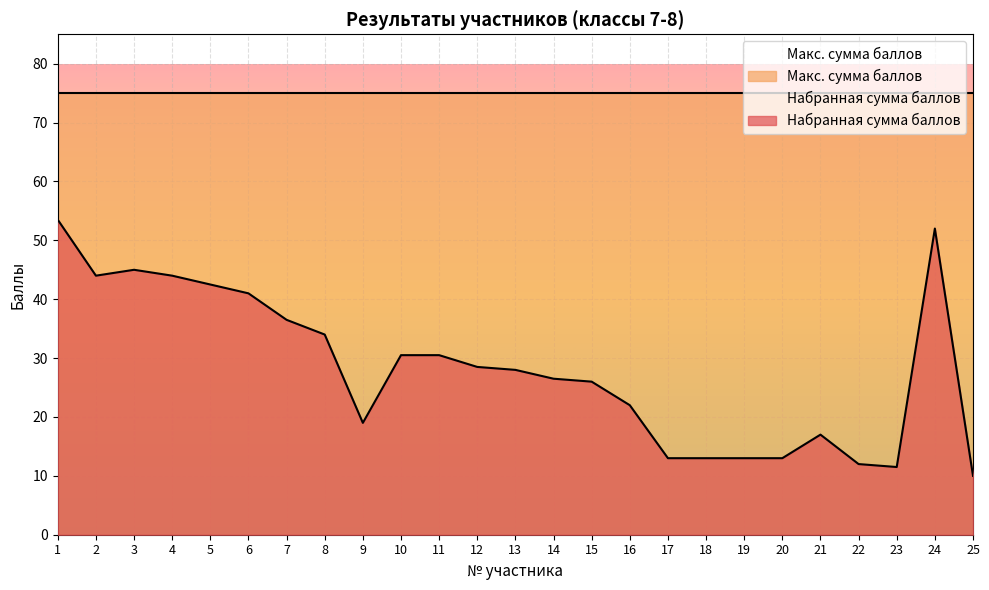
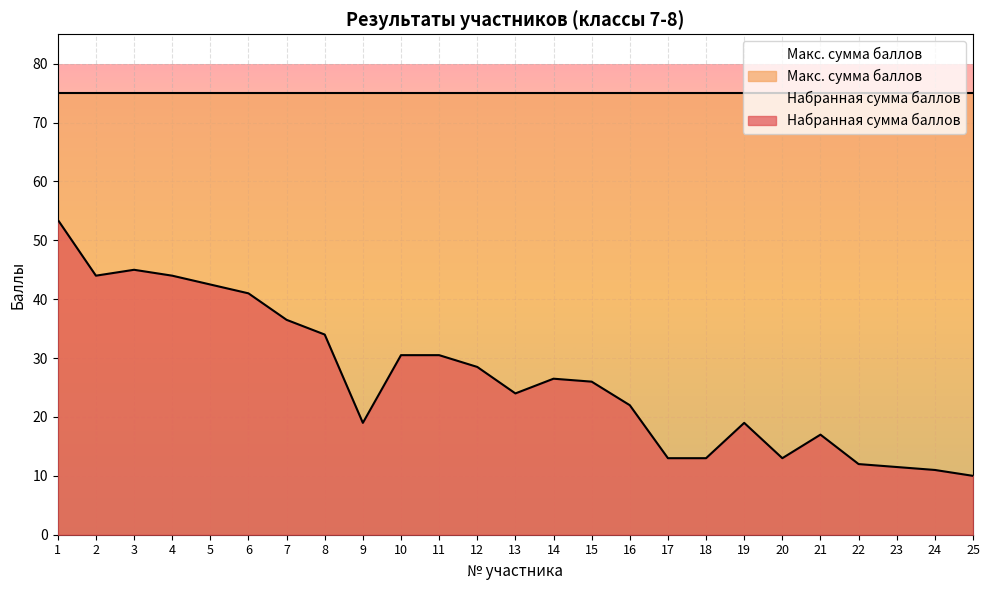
  {
    "Макс. сумма баллов": {
      "1": 75,
      "2": 75,
      "3": 75,
      "4": 75,
      "5": 75,
      "6": 75,
      "7": 75,
      "8": 75,
      "9": 75,
      "10": 75,
      "11": 75,
      "12": 75,
      "13": 75,
      "14": 75,
      "15": 75,
      "16": 75,
      "17": 75,
      "18": 75,
      "25": 75
    },
    "Набранная сумма баллов": {
      "1": 54,
      "2": 44,
      "3": 45,
      "4": 44,
      "5": 43,
      "6": 41,
      "7": 37,
      "8": 34,
      "9": 19,
      "10": 31,
      "11": 31,
      "12": 29,
-     "13": 28,
+     "13": 24,
      "14": 27,
      "15": 26,
      "16": 22,
      "17": 13,
      "18": 13,
-     "19": 13,
+     "19": 19,
      "20": 13,
      "21": 17,
      "22": 12,
      "23": 12,
-     "24": 52,
+     "24": 11,
      "25": 10
    }
  }
